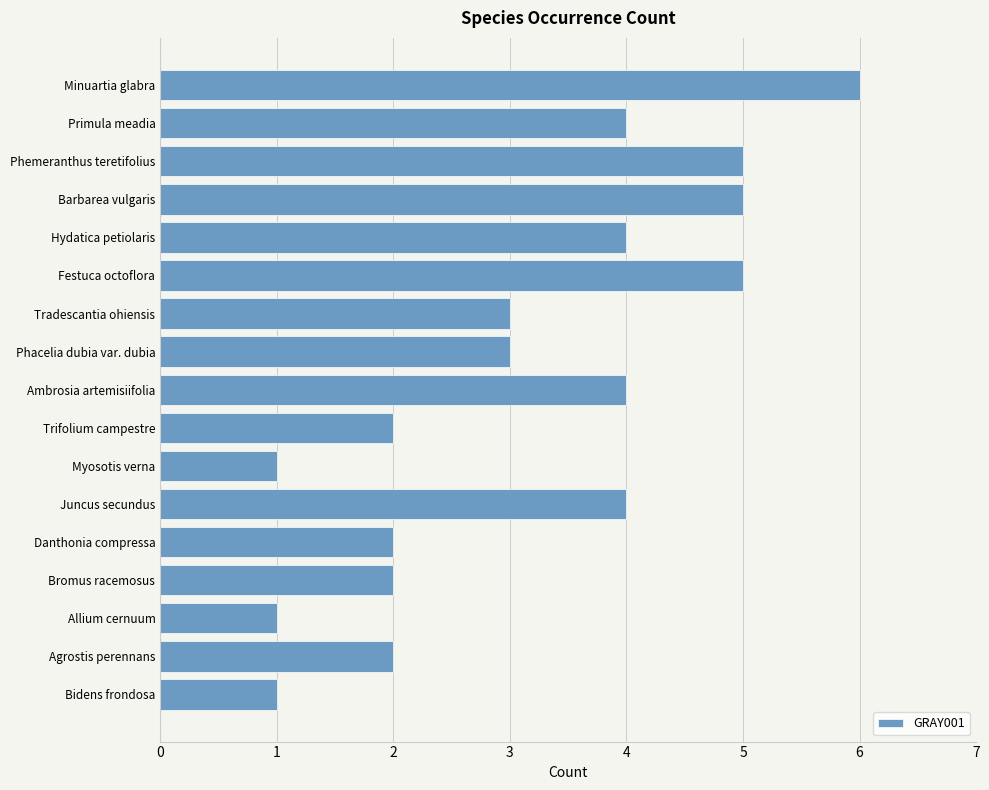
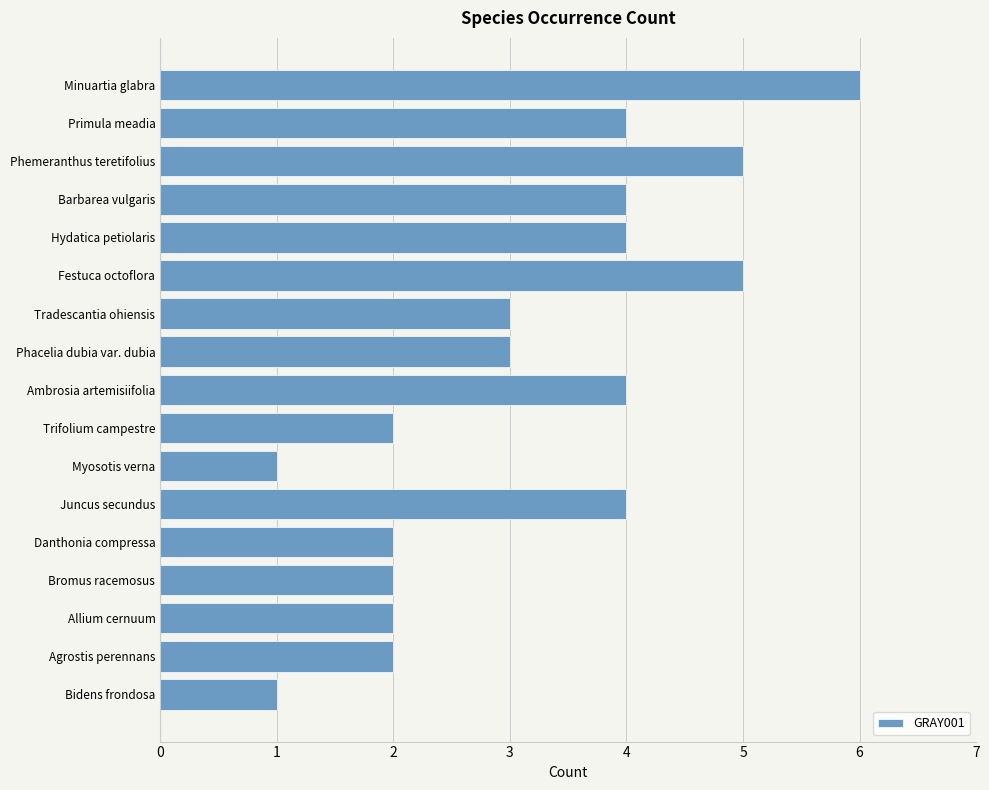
  {
    "Minuartia glabra": 6,
    "Primula meadia": 4,
    "Phemeranthus teretifolius": 5,
-   "Barbarea vulgaris": 5,
+   "Barbarea vulgaris": 4,
    "Hydatica petiolaris": 4,
    "Festuca octoflora": 5,
    "Tradescantia ohiensis": 3,
    "Phacelia dubia var. dubia": 3,
    "Ambrosia artemisiifolia": 4,
    "Trifolium campestre": 2,
    "Myosotis verna": 1,
    "Juncus secundus": 4,
    "Danthonia compressa": 2,
    "Bromus racemosus": 2,
-   "Allium cernuum": 1,
+   "Allium cernuum": 2,
    "Agrostis perennans": 2,
    "Bidens frondosa": 1
  }
